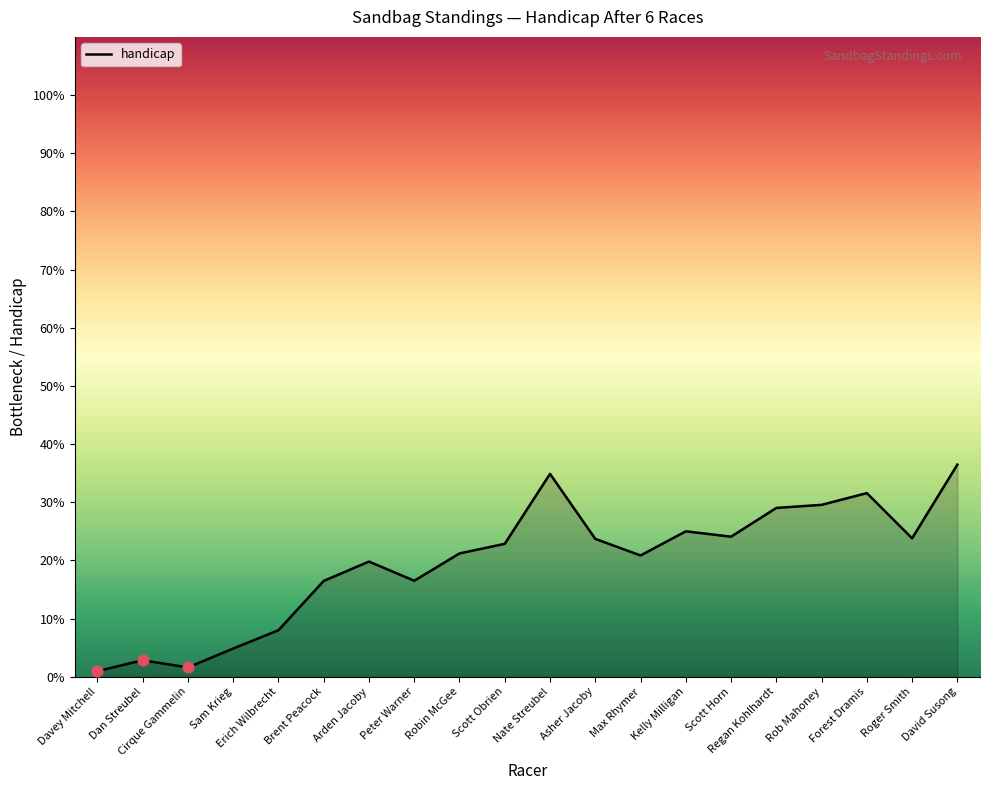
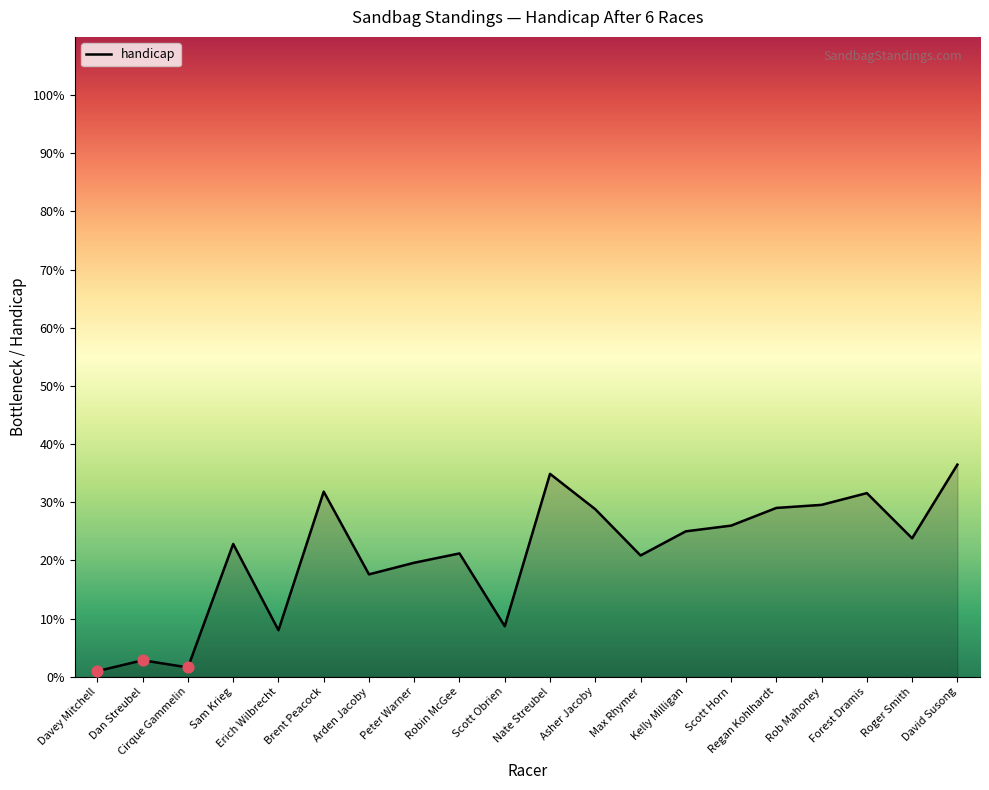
  {
    "handicap": {
-     "Sam Krieg": "5%",
+     "Sam Krieg": "23%",
      "Erich Wilbrecht": "8%",
-     "Brent Peacock": "16%",
-     "Arden Jacoby": "20%",
-     "Peter Warner": "17%",
+     "Brent Peacock": "32%",
+     "Arden Jacoby": "18%",
+     "Peter Warner": "20%",
      "Robin McGee": "21%",
-     "Scott Obrien": "23%",
+     "Scott Obrien": "9%",
      "Nate Streubel": "35%",
-     "Asher Jacoby": "24%",
+     "Asher Jacoby": "29%",
      "Max Rhymer": "21%",
      "Kelly Milligan": "25%",
-     "Scott Horn": "24%",
+     "Scott Horn": "26%",
      "Regan Kohlhardt": "29%",
      "Rob Mahoney": "30%",
      "Forest Dramis": "32%",
      "Roger Smith": "24%",
      "David Susong": "36%"
    }
  }
